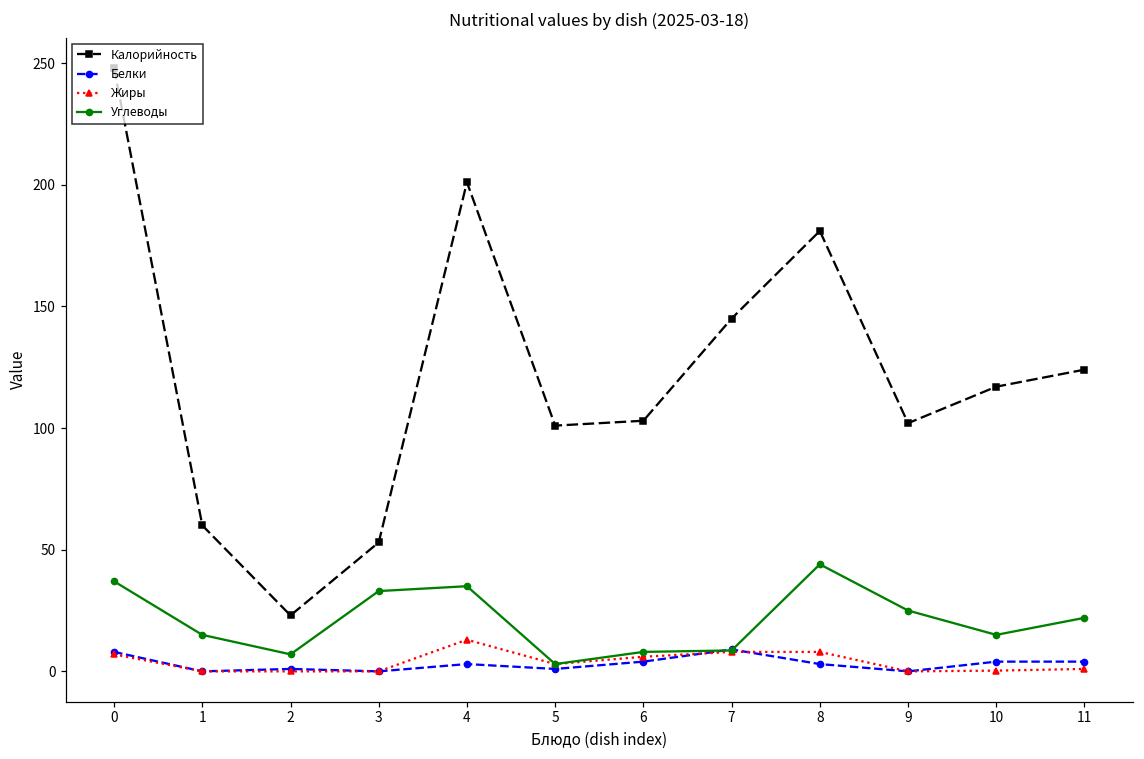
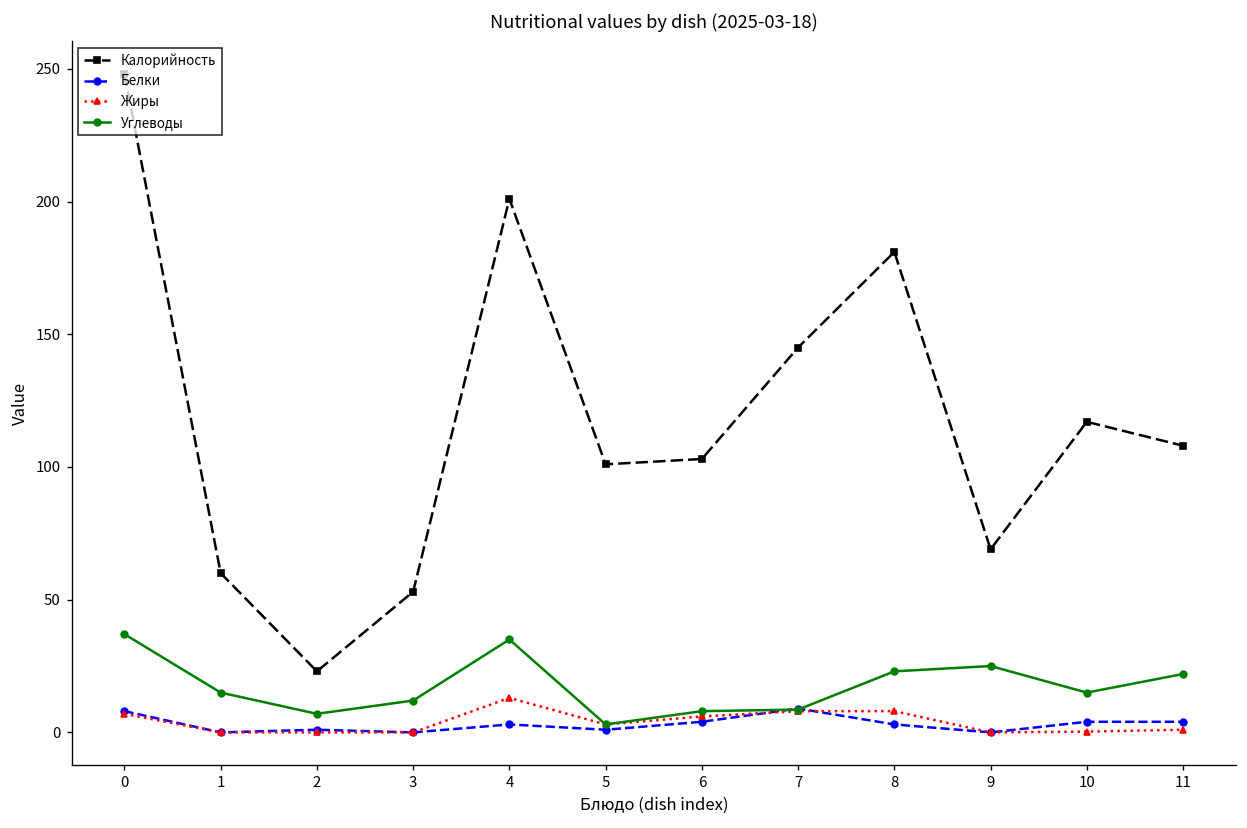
  {
    "Калорийность": {
      "1": 60,
      "2": 23,
      "3": 53,
      "4": 201,
      "5": 101,
      "6": 103,
      "7": 145,
      "8": 181,
-     "9": 102,
+     "9": 69,
      "10": 117,
-     "11": 124
+     "11": 108
    },
    "Белки": {
      "4": 3,
      "5": 1,
      "6": 4,
      "8": 3,
      "10": 4,
      "11": 4
    },
    "Жиры": {
      "4": 13,
      "6": 6,
      "8": 8,
      "10": 0,
      "11": 1
    },
    "Углеводы": {
      "0": 37,
      "1": 15,
      "2": 7,
-     "3": 33,
+     "3": 12,
      "4": 35,
      "6": 8,
-     "8": 44,
+     "8": 23,
      "9": 25,
      "10": 15,
      "11": 22
    }
  }
